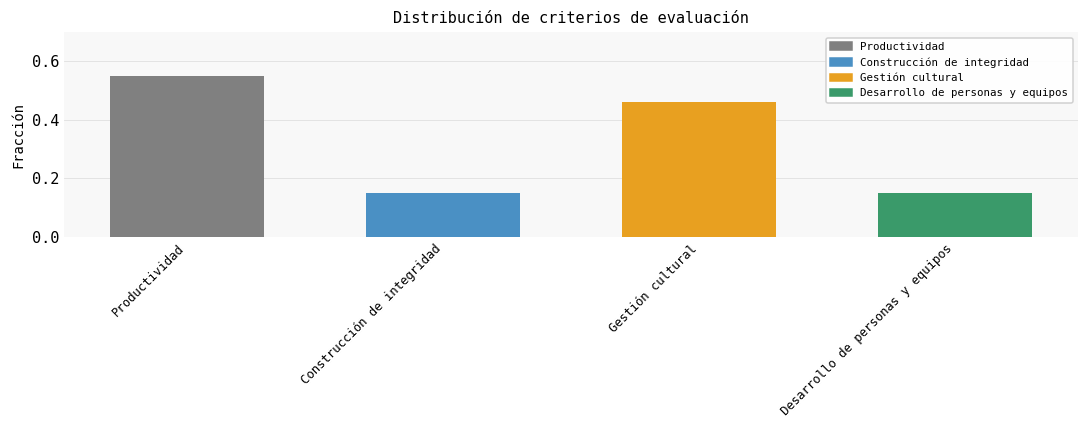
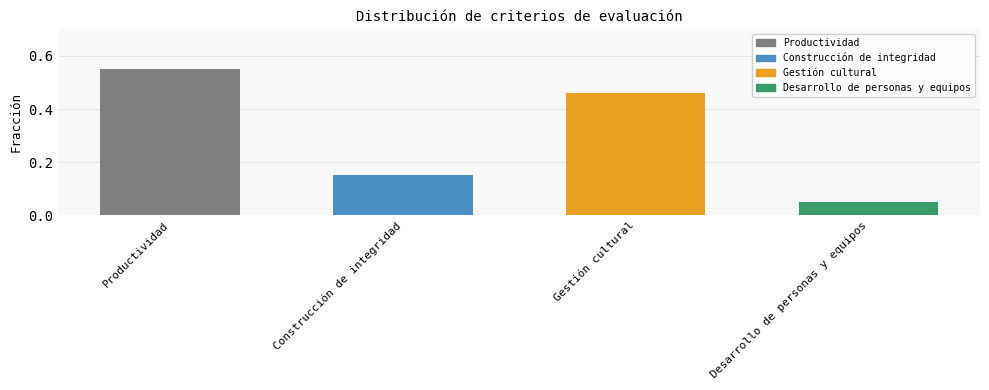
  {
    "Productividad": 0.55,
    "Construcción de integridad": 0.15,
    "Gestión cultural": 0.46,
-   "Desarrollo de personas y equipos": 0.15
+   "Desarrollo de personas y equipos": 0.05
  }
